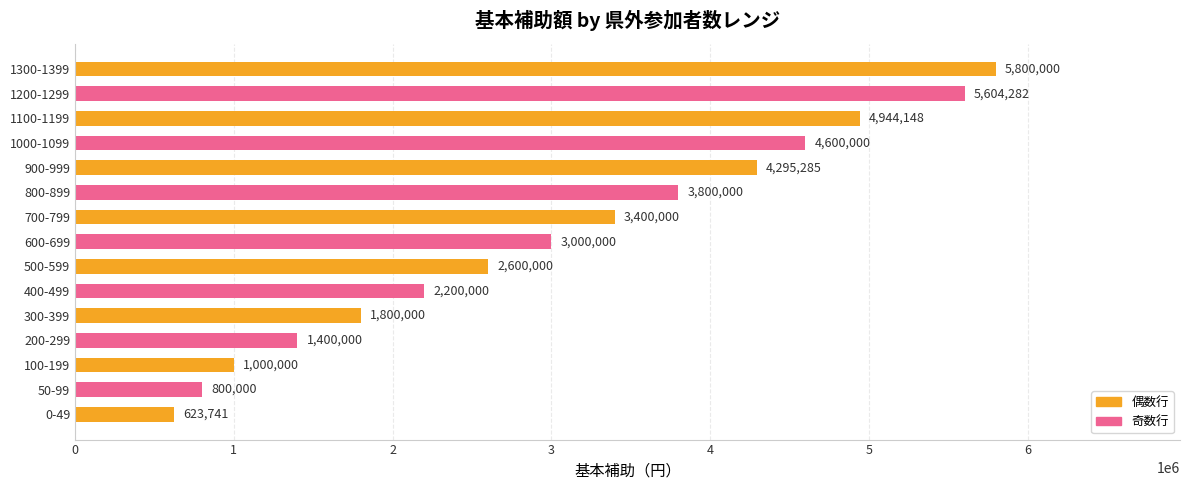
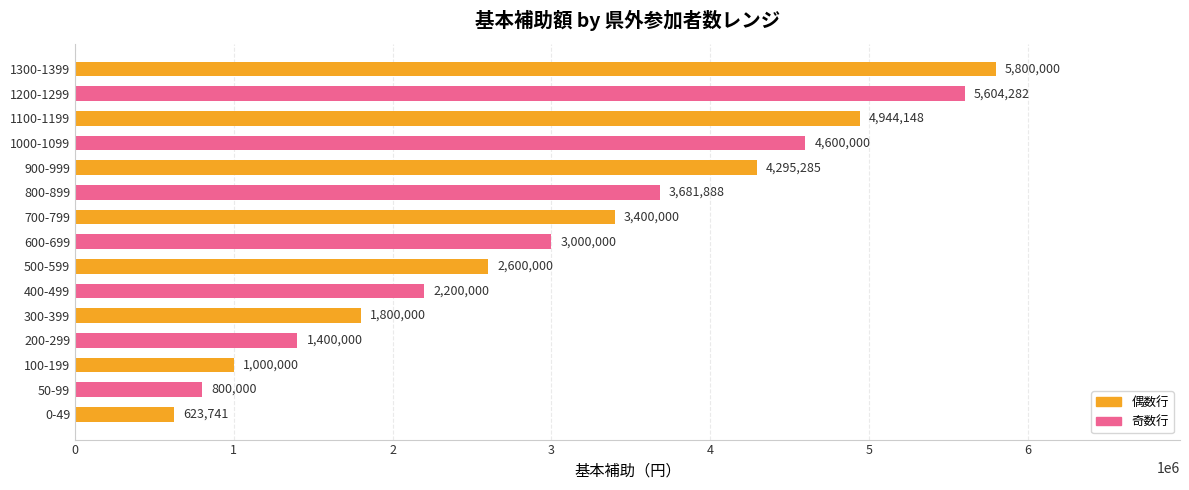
  {
    "1300-1399": "5,800,000",
    "1200-1299": "5,604,282",
    "1100-1199": "4,944,148",
    "1000-1099": "4,600,000",
    "900-999": "4,295,285",
-   "800-899": "3,800,000",
+   "800-899": "3,681,888",
    "700-799": "3,400,000",
    "600-699": "3,000,000",
    "500-599": "2,600,000",
    "400-499": "2,200,000",
    "300-399": "1,800,000",
    "200-299": "1,400,000",
    "100-199": "1,000,000",
    "50-99": "800,000",
    "0-49": "623,741"
  }
